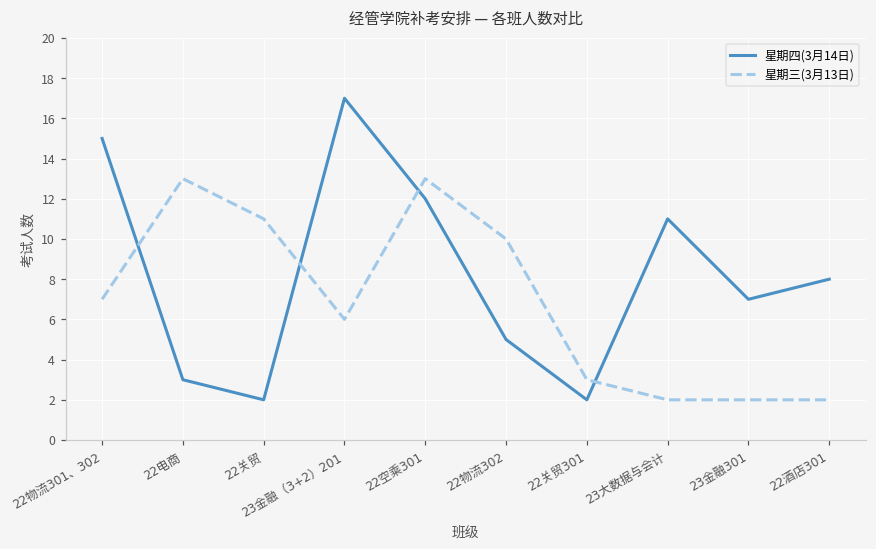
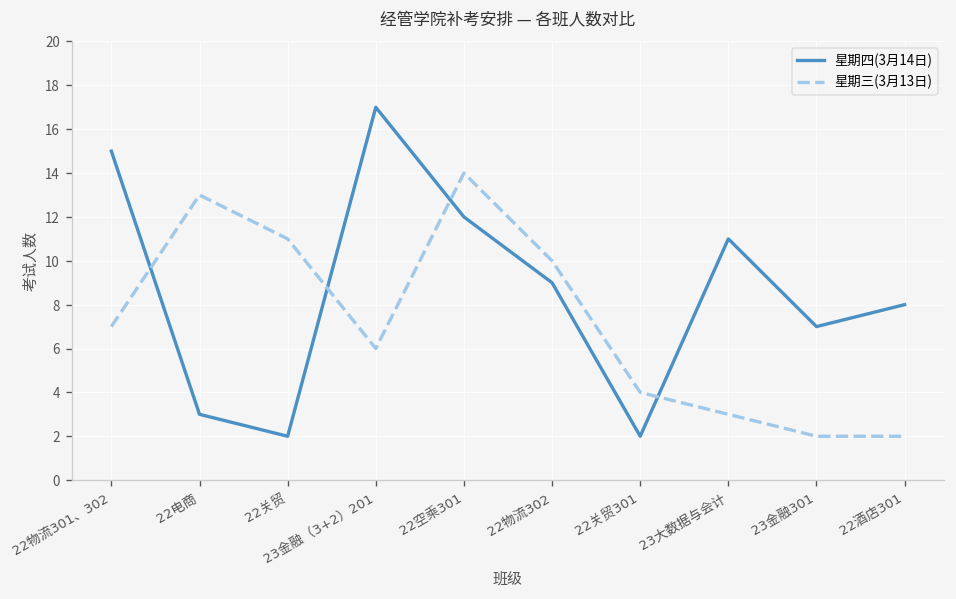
  {
    "星期四(3月14日)": {
      "22物流301、302": 15,
      "22电商": 3,
      "22关贸": 2,
      "23金融（3+2）201": 17,
      "22空乘301": 12,
-     "22物流302": 5,
+     "22物流302": 9,
      "22关贸301": 2,
      "23大数据与会计": 11,
      "23金融301": 7,
      "22酒店301": 8
    },
    "星期三(3月13日)": {
      "22物流301、302": 7,
      "22电商": 13,
      "22关贸": 11,
      "23金融（3+2）201": 6,
-     "22空乘301": 13,
+     "22空乘301": 14,
      "22物流302": 10,
-     "22关贸301": 3,
-     "23大数据与会计": 2,
+     "22关贸301": 4,
+     "23大数据与会计": 3,
      "23金融301": 2,
      "22酒店301": 2
    }
  }
